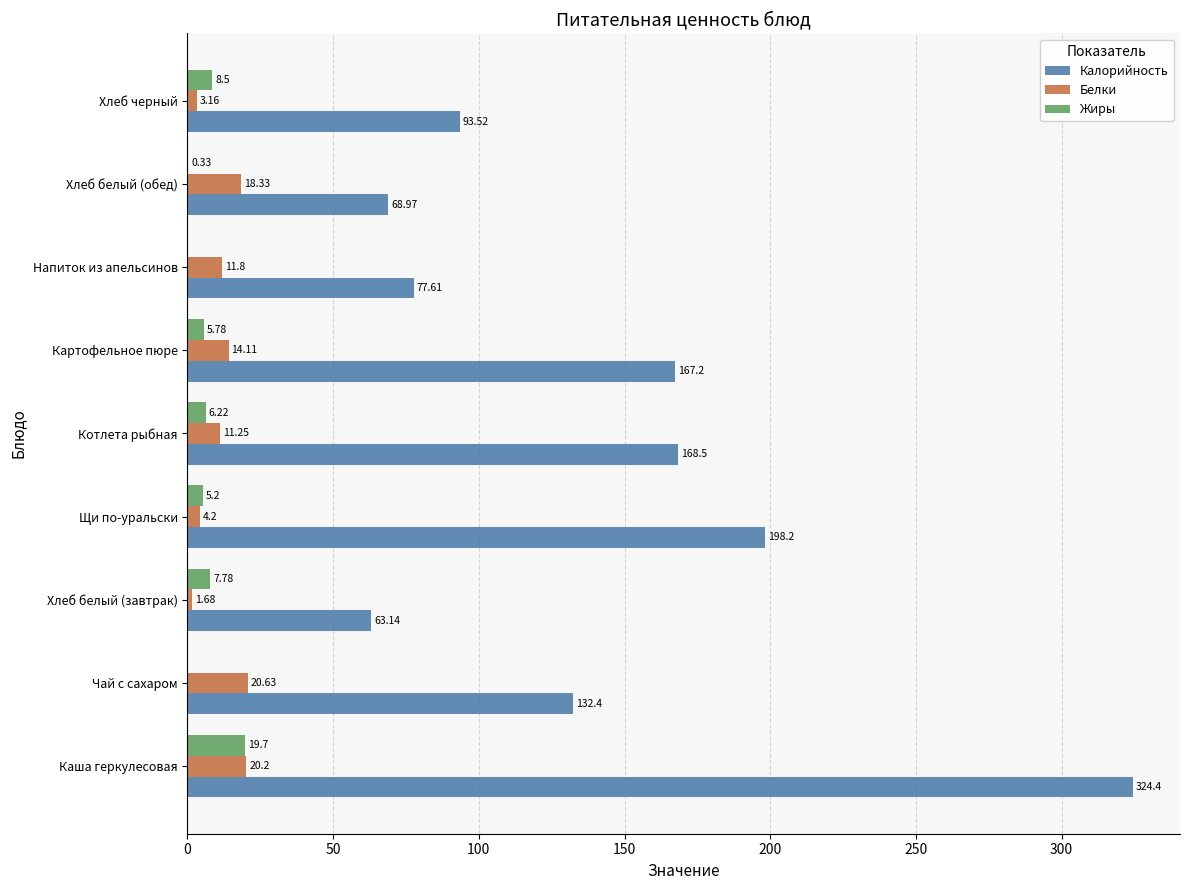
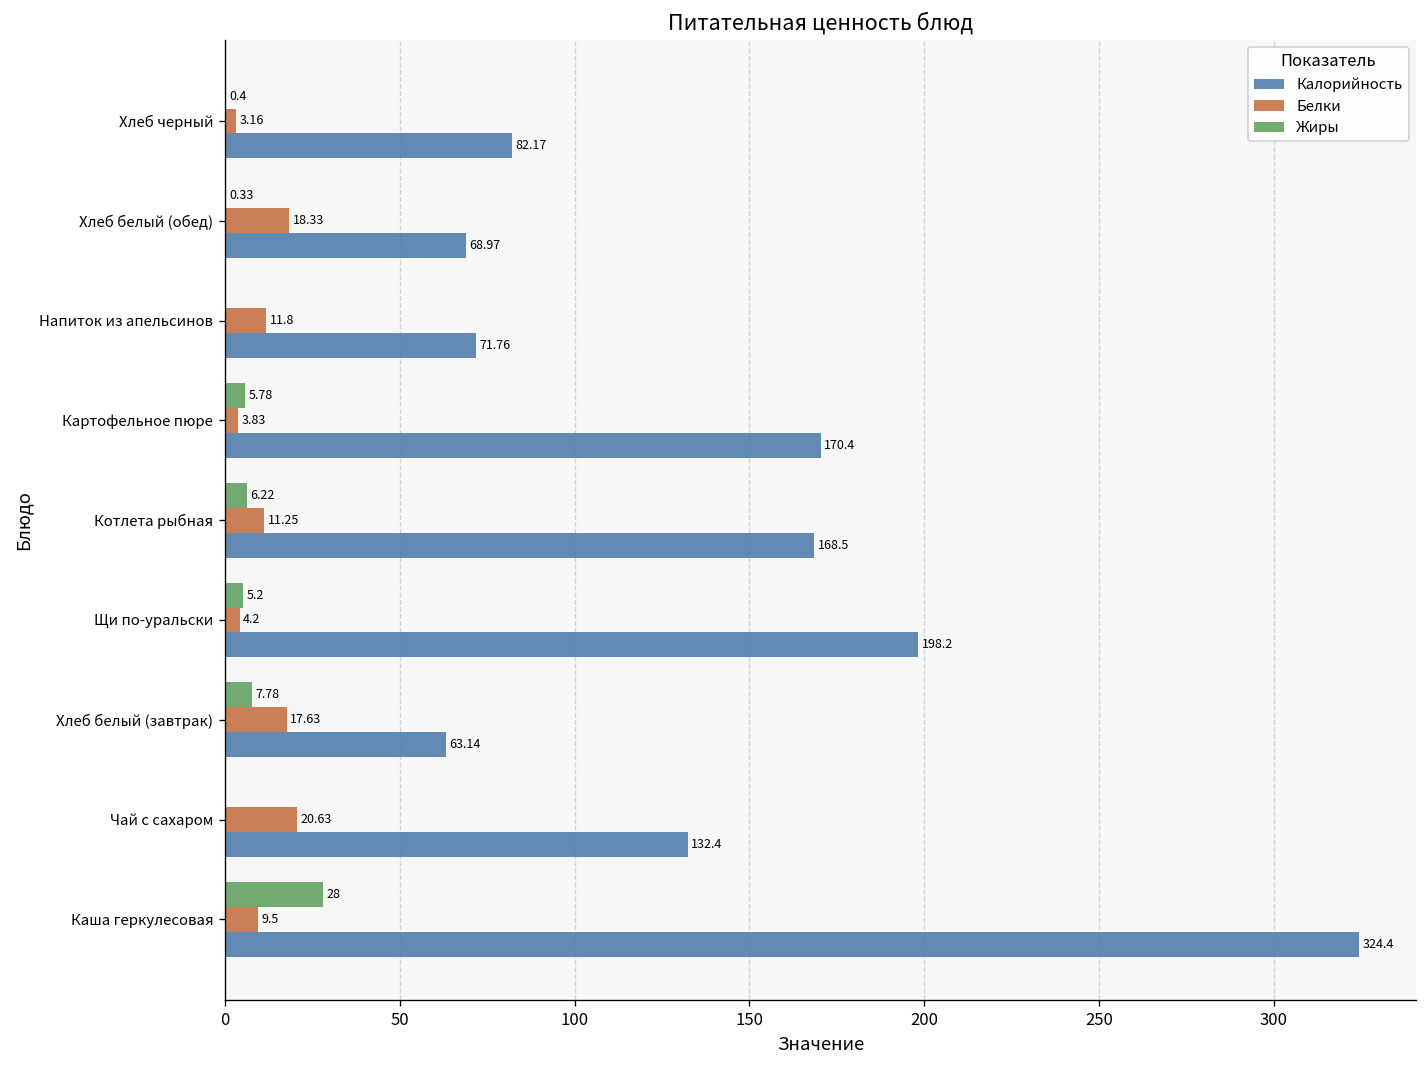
  {
    "Калорийность": {
-     "Хлеб черный": 93.52,
+     "Хлеб черный": 82.17,
      "Хлеб белый (обед)": 68.97,
-     "Напиток из апельсинов": 77.61,
-     "Картофельное пюре": 167.2,
+     "Напиток из апельсинов": 71.76,
+     "Картофельное пюре": 170.4,
      "Котлета рыбная": 168.5,
      "Щи по-уральски": 198.2,
      "Хлеб белый (завтрак)": 63.14,
      "Чай с сахаром": 132.4,
      "Каша геркулесовая": 324.4
    },
    "Белки": {
      "Хлеб черный": 3.16,
      "Хлеб белый (обед)": 18.33,
      "Напиток из апельсинов": 11.8,
-     "Картофельное пюре": 14.11,
+     "Картофельное пюре": 3.83,
      "Котлета рыбная": 11.25,
      "Щи по-уральски": 4.2,
-     "Хлеб белый (завтрак)": 1.68,
+     "Хлеб белый (завтрак)": 17.63,
      "Чай с сахаром": 20.63,
-     "Каша геркулесовая": 20.2
+     "Каша геркулесовая": 9.5
    },
    "Жиры": {
-     "Хлеб черный": 8.5,
+     "Хлеб черный": 0.4,
      "Хлеб белый (обед)": 0.33,
      "Картофельное пюре": 5.78,
      "Котлета рыбная": 6.22,
      "Щи по-уральски": 5.2,
      "Хлеб белый (завтрак)": 7.78,
-     "Каша геркулесовая": 19.7
+     "Каша геркулесовая": 28
    }
  }
